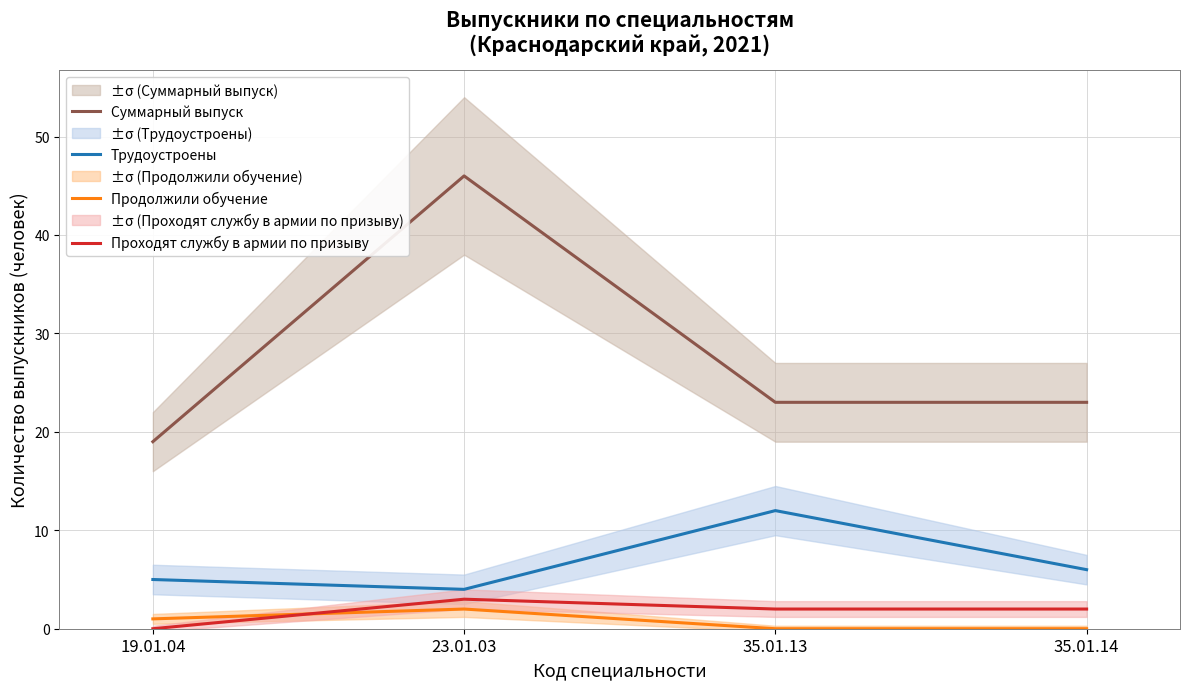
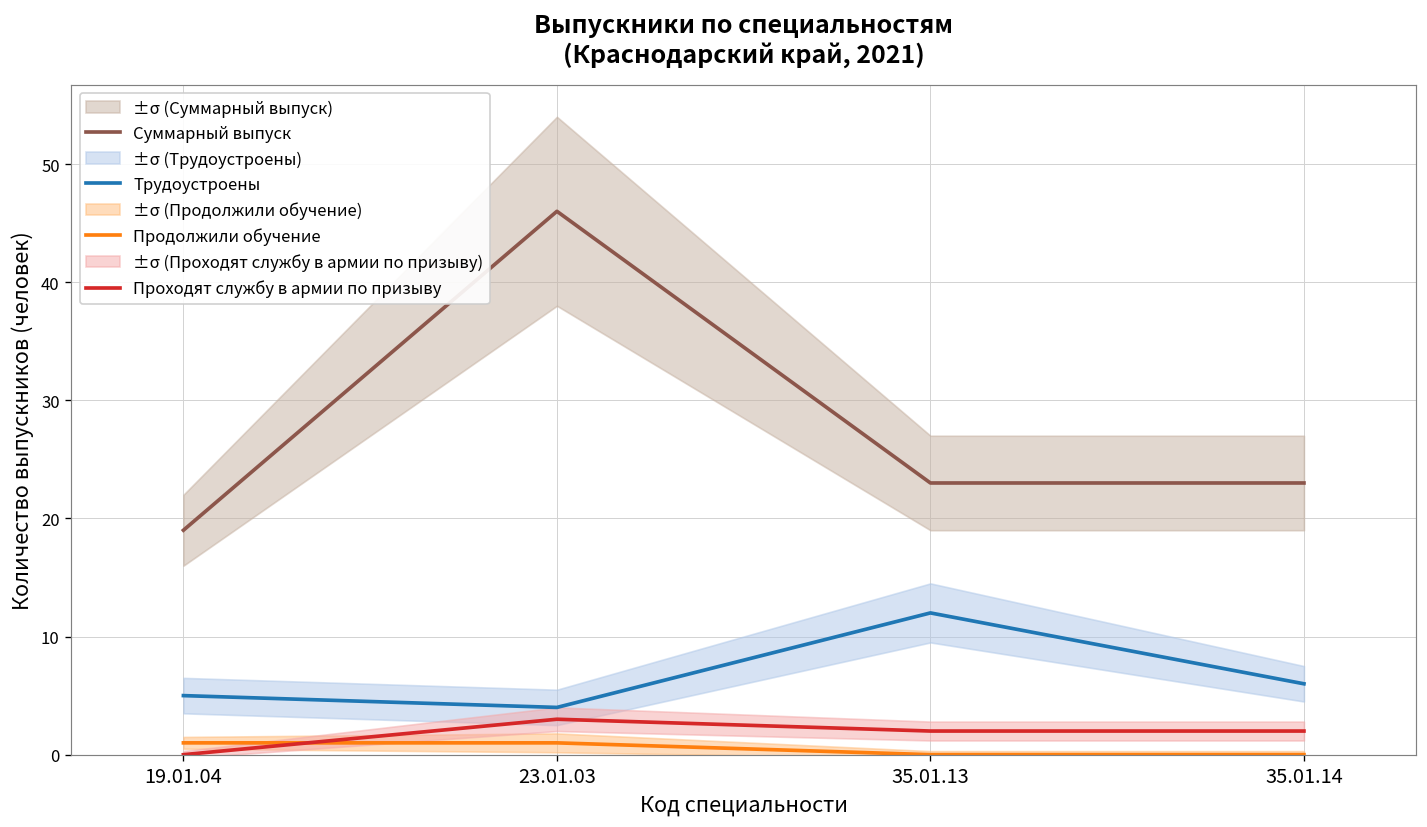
  {
    "Суммарный выпуск": {
      "19.01.04": 19,
      "23.01.03": 46,
      "35.01.13": 23,
      "35.01.14": 23
    },
    "Трудоустроены": {
      "19.01.04": 5,
      "35.01.13": 12,
      "35.01.14": 6
    },
    "Продолжили обучение": {
      "19.01.04": 1,
-     "23.01.03": 2,
+     "23.01.03": 1,
      "35.01.13": 0,
      "35.01.14": 0
    },
    "Проходят службу в армии по призыву": {
      "19.01.04": 0,
      "35.01.13": 2,
      "35.01.14": 2
    }
  }
